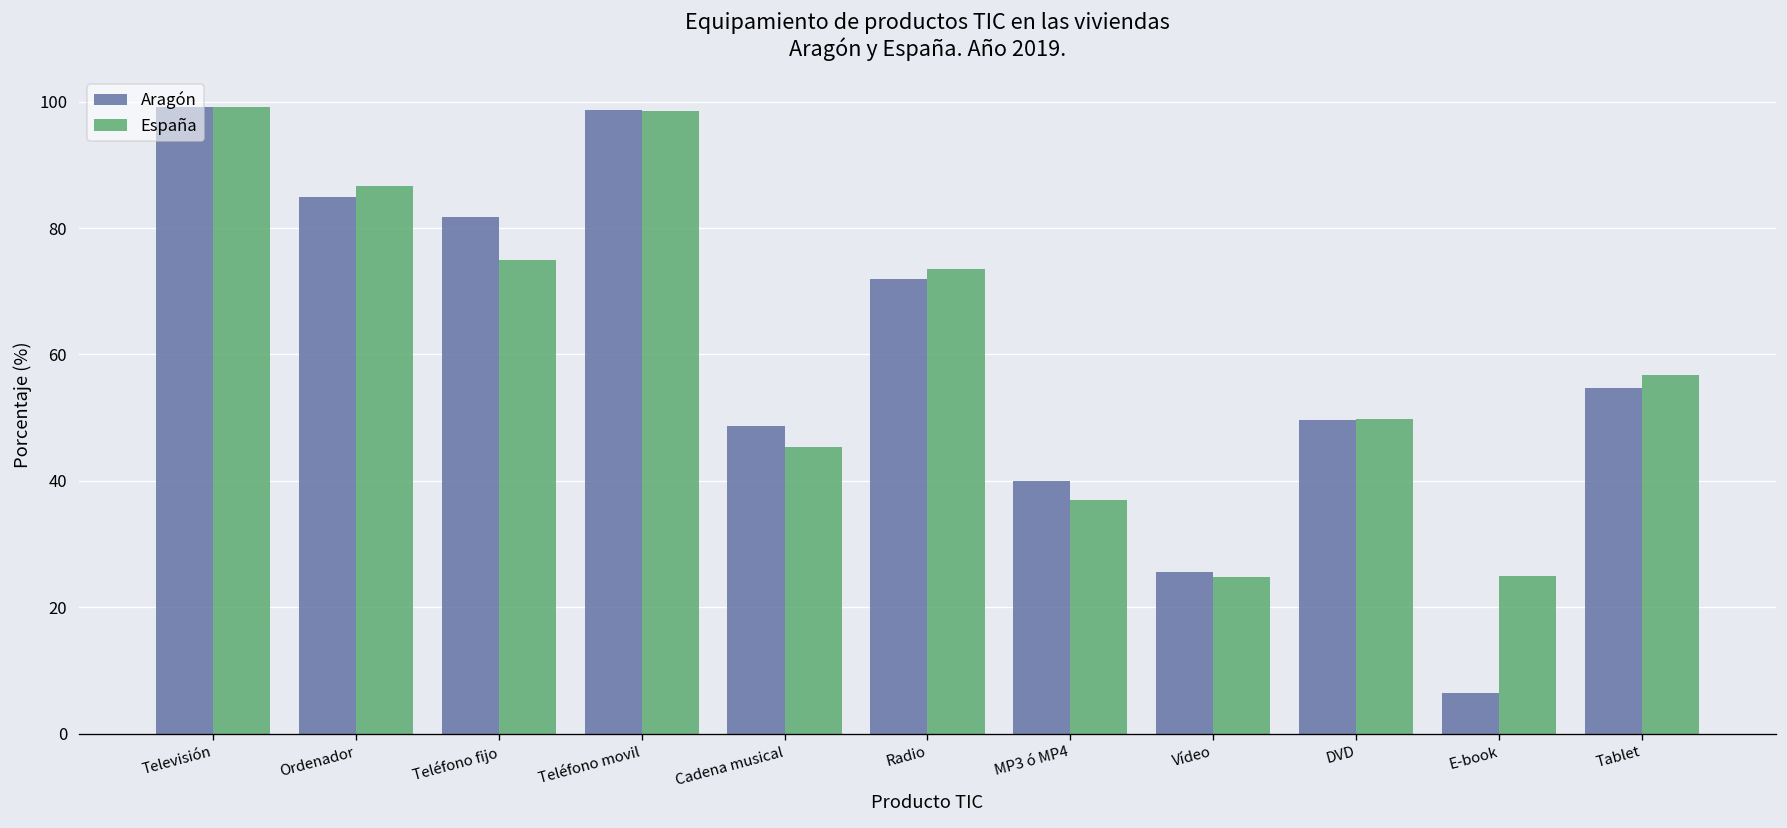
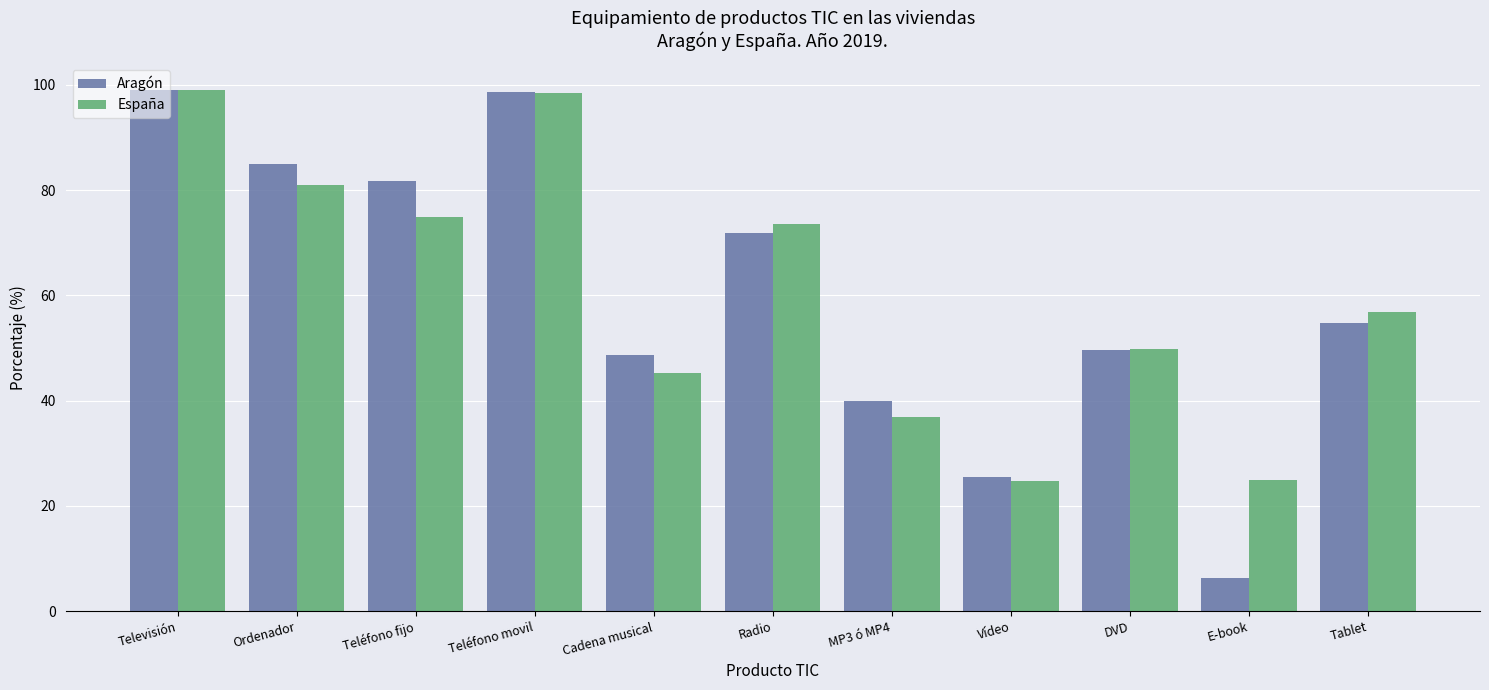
  {
    "Aragón": {
      "Ordenador": 85,
      "Teléfono fijo": 82,
      "Teléfono movil": 99,
      "Cadena musical": 49,
      "Radio": 72,
      "MP3 ó MP4": 40,
      "Vídeo": 26,
      "DVD": 50,
      "E-book": 6,
      "Tablet": 55
    },
    "España": {
      "Televisión": 99,
-     "Ordenador": 87,
+     "Ordenador": 81,
      "Teléfono fijo": 75,
      "Teléfono movil": 99,
      "Cadena musical": 45,
      "Radio": 74,
      "MP3 ó MP4": 37,
      "Vídeo": 25,
      "DVD": 50,
      "E-book": 25,
      "Tablet": 57
    }
  }
